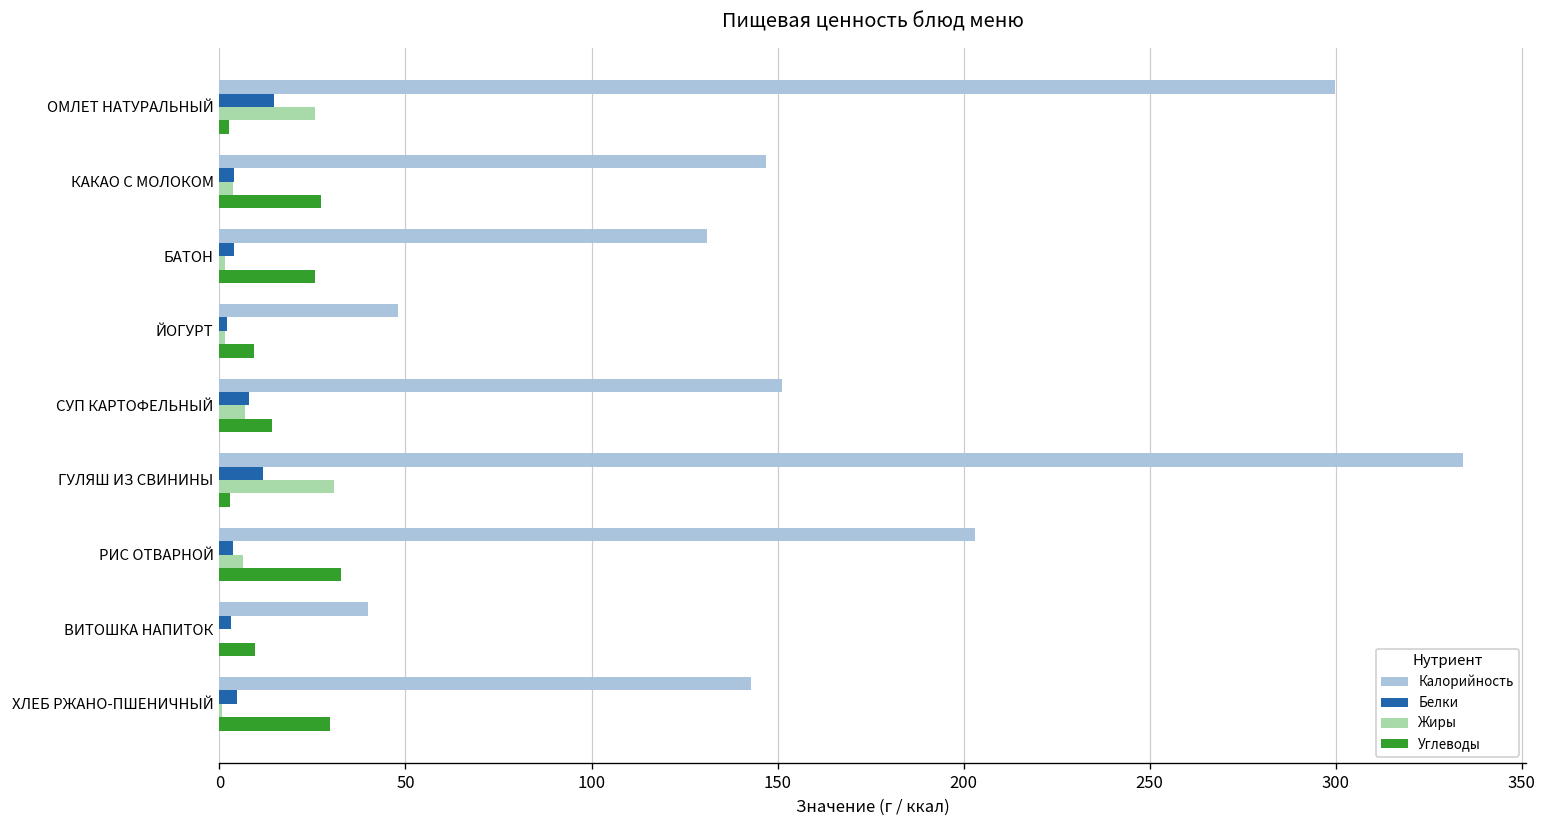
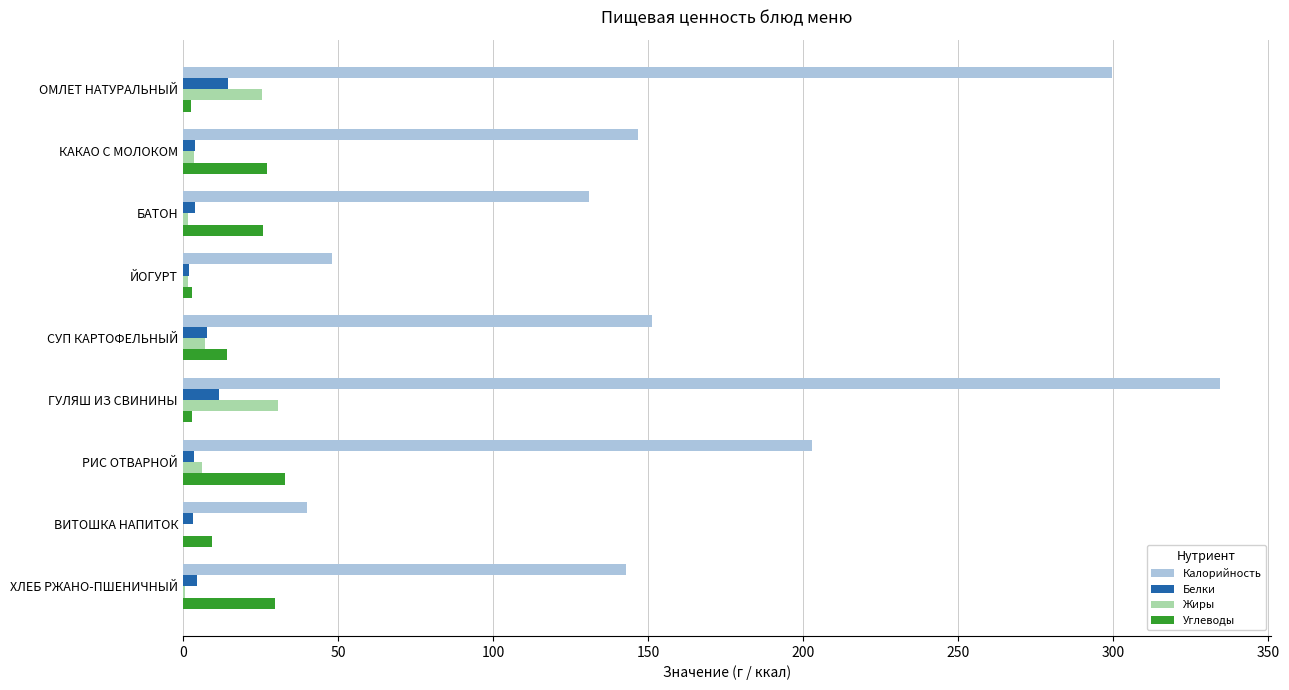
  {
    "Белки": {
      "ОМЛЕТ НАТУРАЛЬНЫЙ": 15,
      "КАКАО С МОЛОКОМ": 4,
      "БАТОН": 4,
      "ЙОГУРТ": 2,
      "СУП КАРТОФЕЛЬНЫЙ": 8,
      "ГУЛЯШ ИЗ СВИНИНЫ": 12,
      "РИС ОТВАРНОЙ": 4,
      "ВИТОШКА НАПИТОК": 3,
      "ХЛЕБ РЖАНО-ПШЕНИЧНЫЙ": 5
    },
    "Углеводы": {
      "ОМЛЕТ НАТУРАЛЬНЫЙ": 3,
      "КАКАО С МОЛОКОМ": 27,
      "БАТОН": 26,
-     "ЙОГУРТ": 9,
+     "ЙОГУРТ": 3,
      "СУП КАРТОФЕЛЬНЫЙ": 14,
      "ГУЛЯШ ИЗ СВИНИНЫ": 3,
      "РИС ОТВАРНОЙ": 33,
      "ВИТОШКА НАПИТОК": 10,
      "ХЛЕБ РЖАНО-ПШЕНИЧНЫЙ": 30
    }
  }
